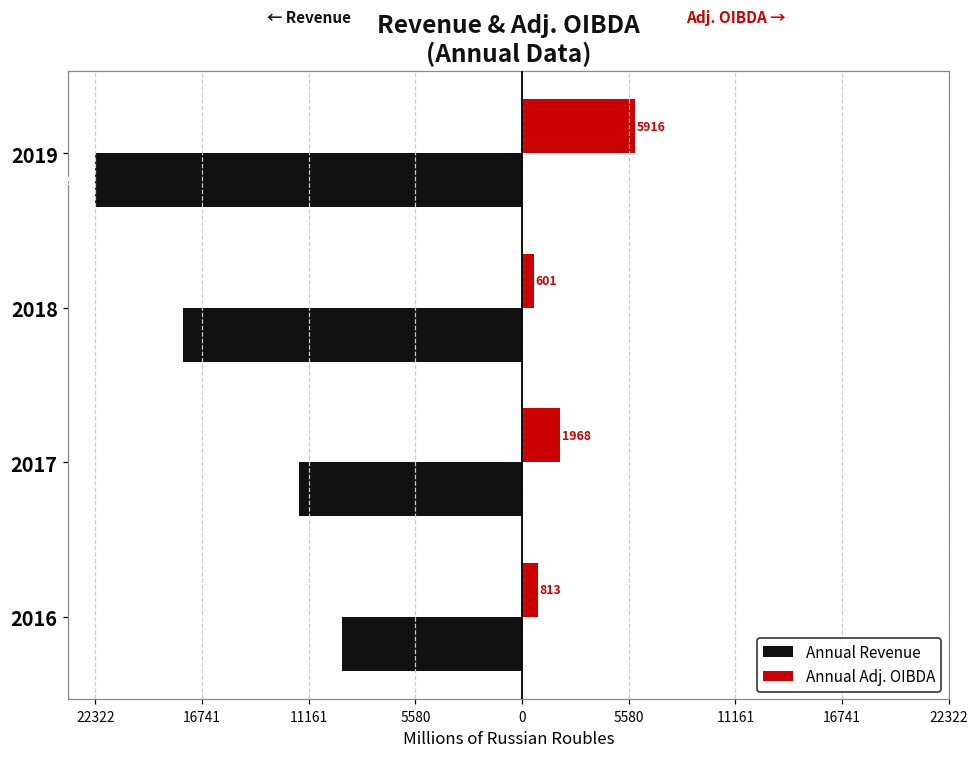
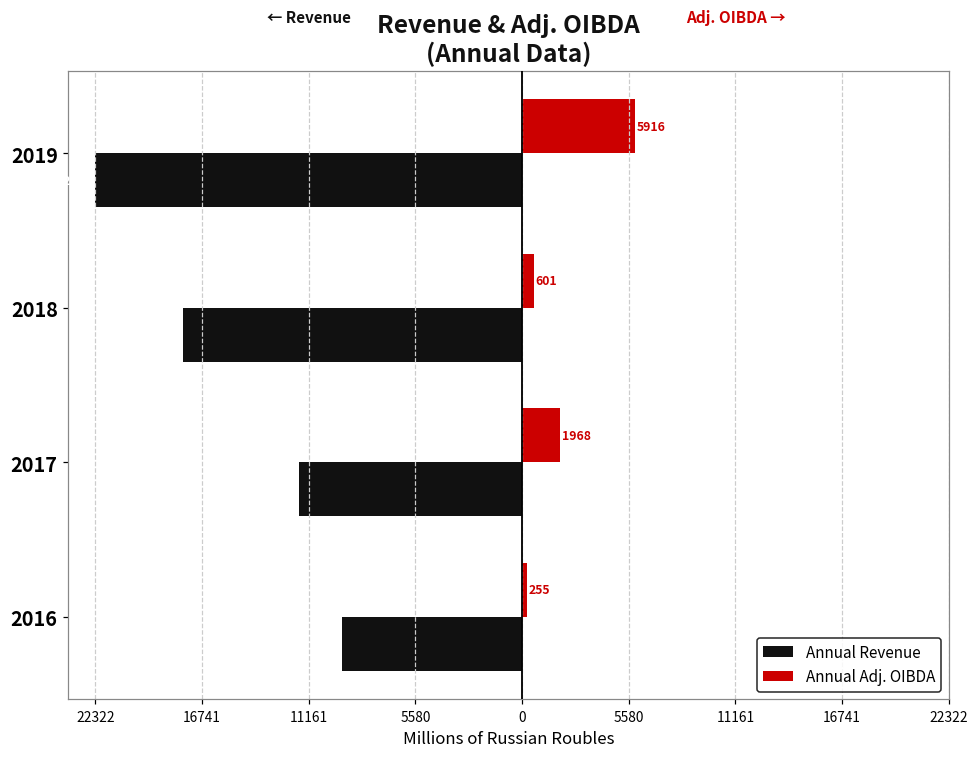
  {
    "Annual Adj. OIBDA": {
      "2019": 5916,
      "2018": 601,
      "2017": 1968,
-     "2016": 813
+     "2016": 255
    }
  }
